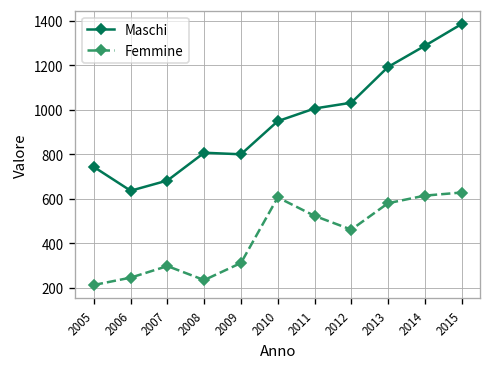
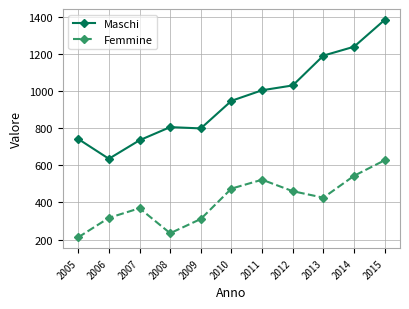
  {
    "Maschi": {
      "2005": 740,
      "2006": 640,
-     "2007": 680,
+     "2007": 740,
      "2008": 810,
      "2009": 800,
      "2010": 950,
      "2011": 1010,
      "2012": 1030,
      "2013": 1190,
-     "2014": 1290,
+     "2014": 1240,
      "2015": 1390
    },
    "Femmine": {
      "2005": 210,
-     "2006": 250,
-     "2007": 300,
+     "2006": 320,
+     "2007": 370,
      "2008": 230,
      "2009": 310,
-     "2010": 610,
+     "2010": 480,
      "2011": 520,
      "2012": 460,
-     "2013": 580,
-     "2014": 610,
+     "2013": 430,
+     "2014": 540,
      "2015": 630
    }
  }
